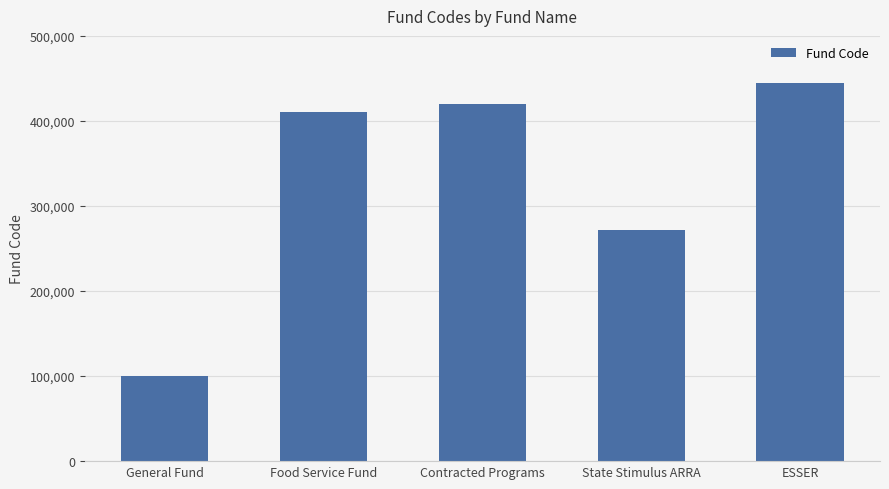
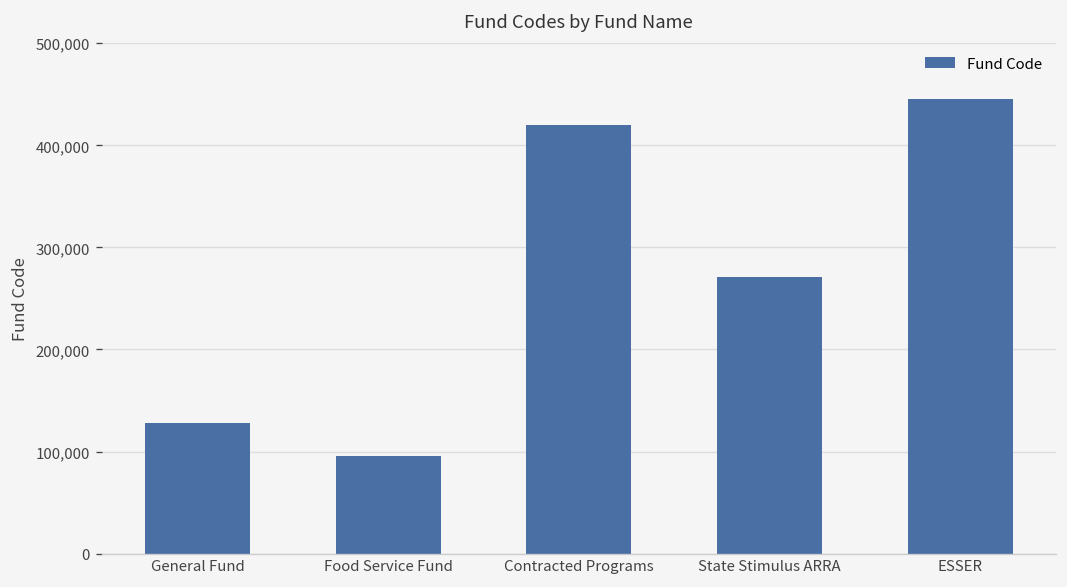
  {
-   "General Fund": "100,000",
-   "Food Service Fund": "410,000",
+   "General Fund": "130,000",
+   "Food Service Fund": "100,000",
    "Contracted Programs": "420,000",
    "State Stimulus ARRA": "270,000",
    "ESSER": "450,000"
  }
